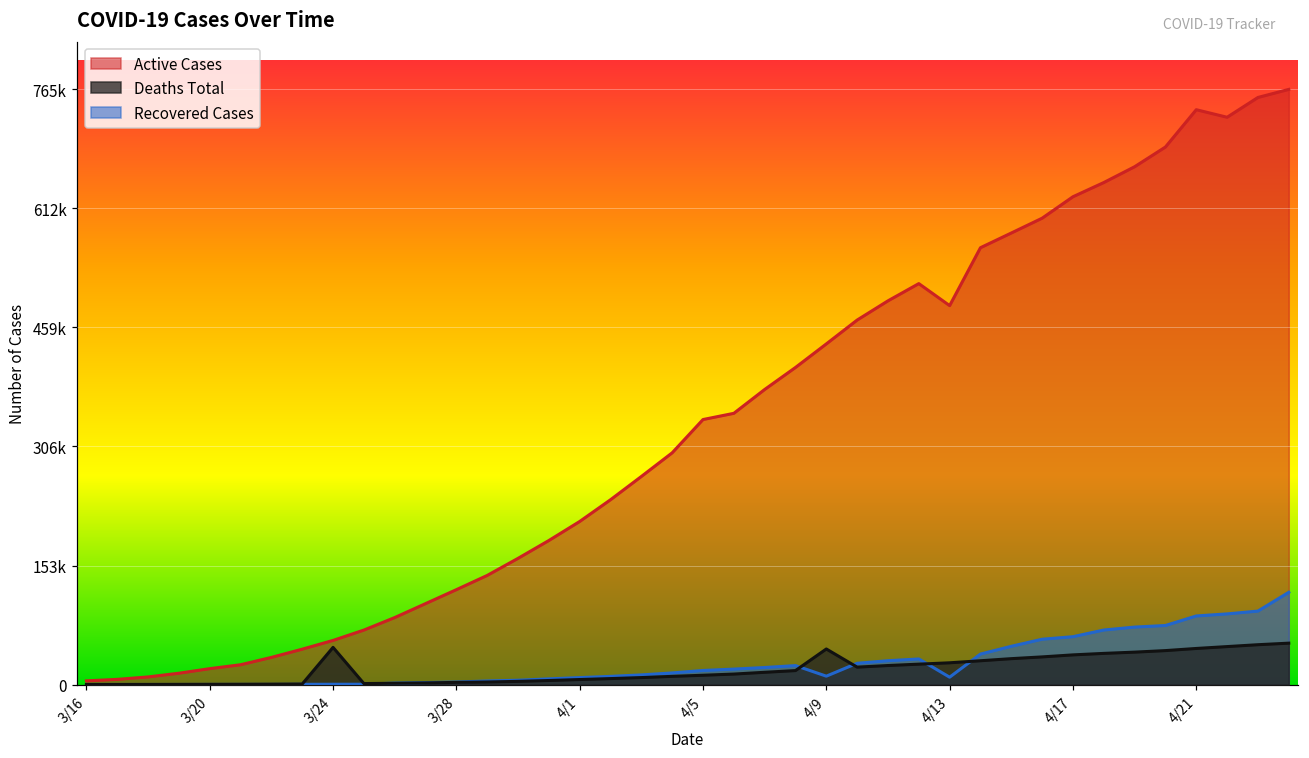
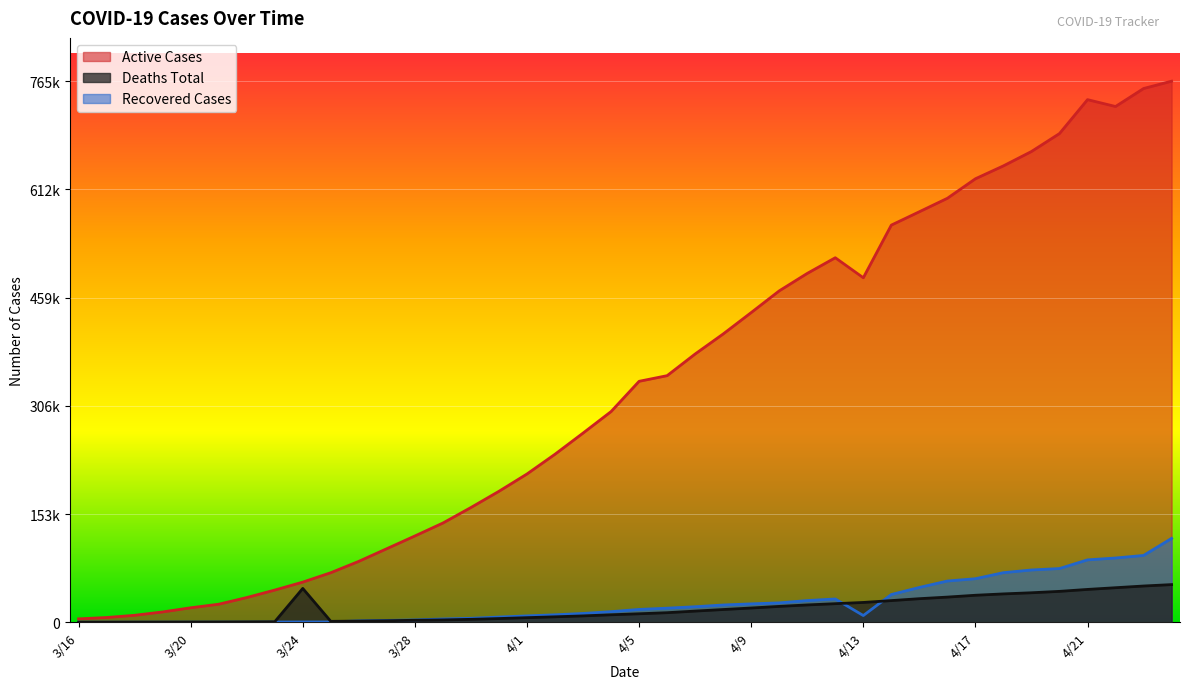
  {
    "Active Cases": {
      "3/16": 0,
      "3/20": 20000,
      "3/24": 60000,
      "3/28": 120000,
      "4/1": 210000,
      "4/5": 340000,
      "4/9": 440000,
      "4/13": 490000,
      "4/17": 630000,
      "4/21": 740000
    },
    "Deaths Total": {
      "3/24": 50000,
      "4/5": 10000,
-     "4/9": 50000,
+     "4/9": 20000,
      "4/13": 30000,
      "4/17": 40000,
      "4/21": 50000
    },
    "Recovered Cases": {
      "3/24": 0,
      "4/5": 20000,
-     "4/9": 10000,
+     "4/9": 30000,
      "4/13": 10000,
      "4/17": 60000,
      "4/21": 90000
    }
  }
